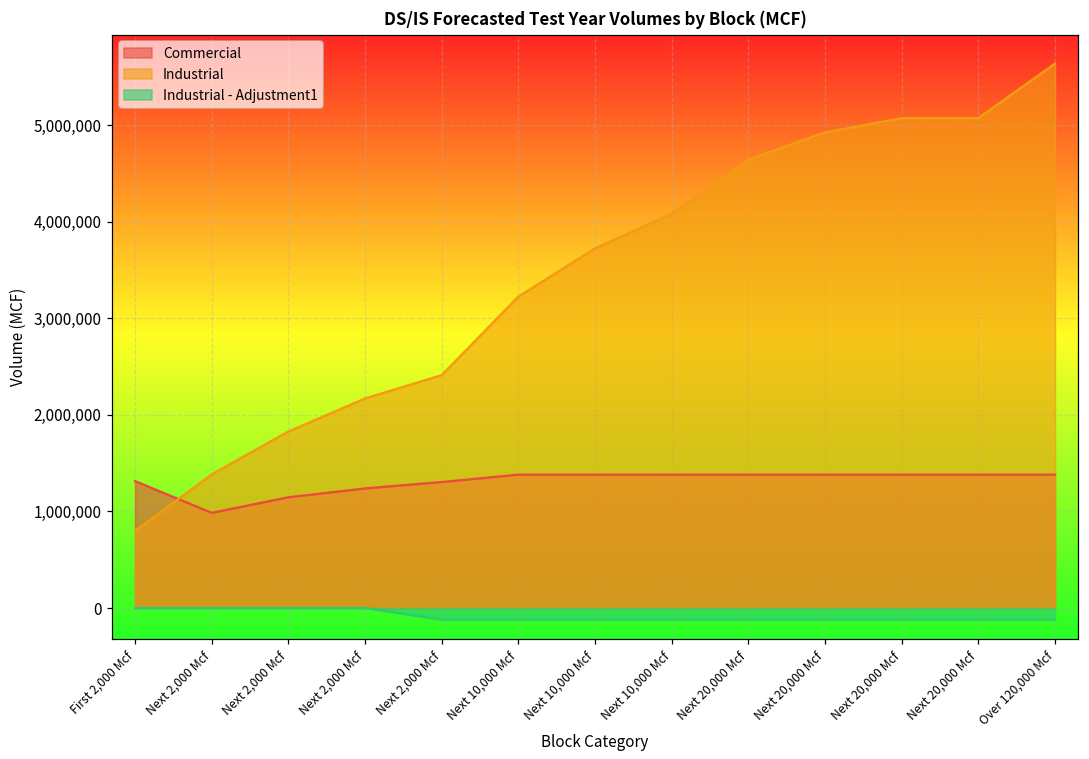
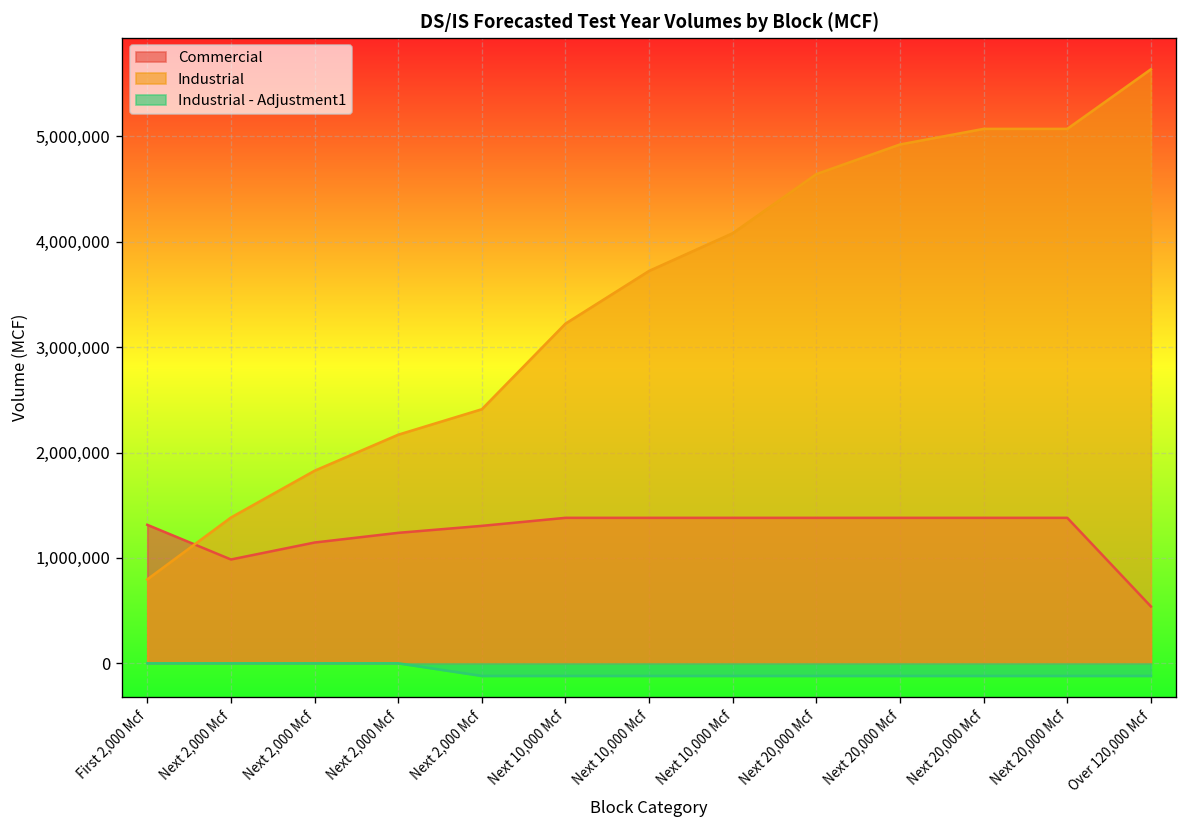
  {
    "Commercial": {
      "First 2,000 Mcf": "1,300,000",
-     "Over 120,000 Mcf": "1,400,000"
+     "Over 120,000 Mcf": "500,000"
    },
    "Industrial": {
      "First 2,000 Mcf": "800,000",
      "Over 120,000 Mcf": "5,600,000"
    }
  }
